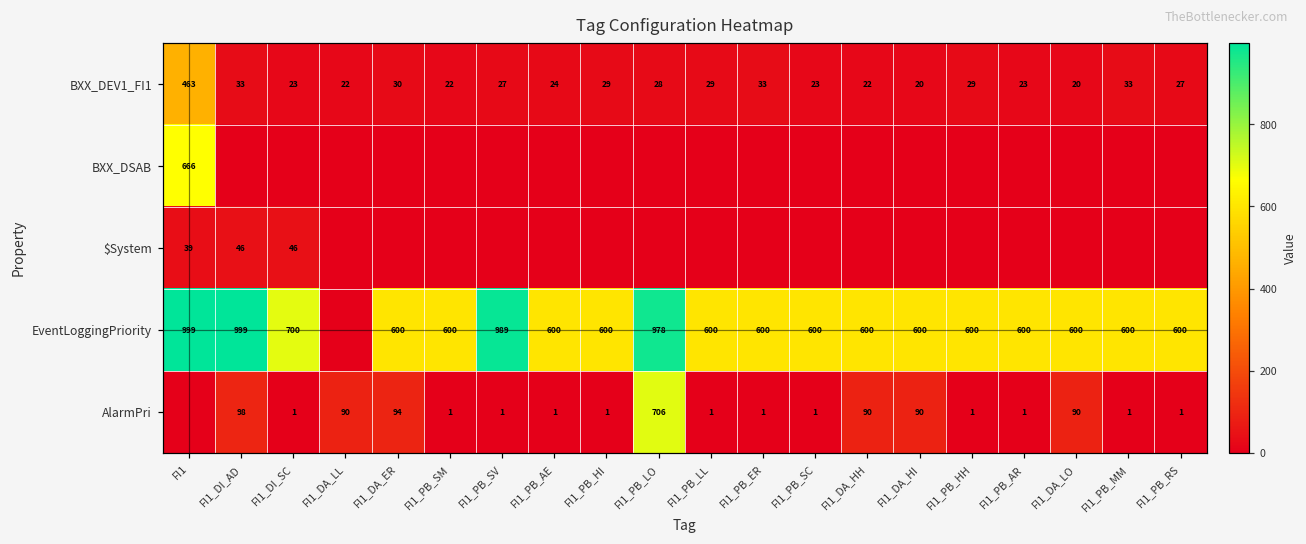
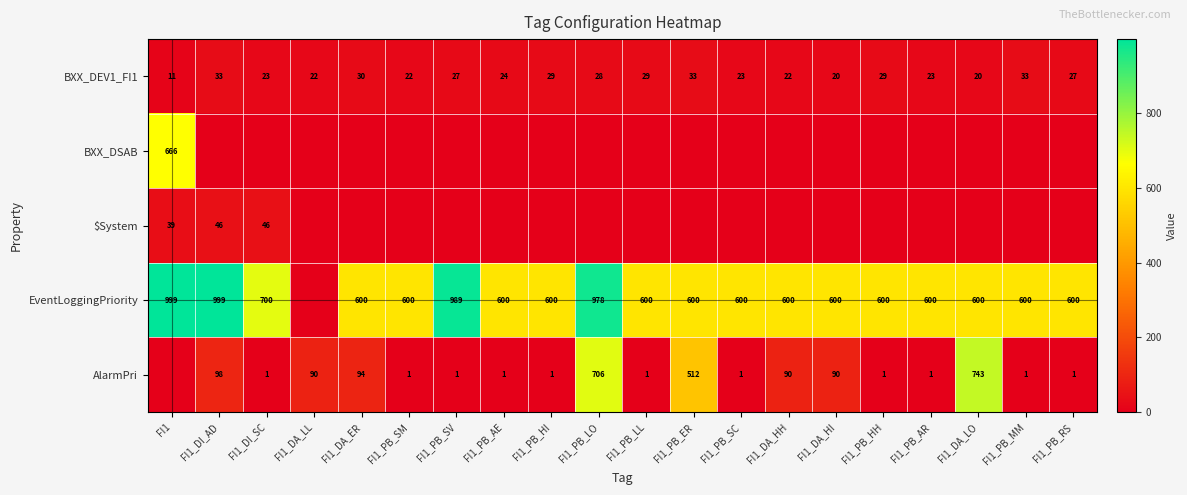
  {
    "BXX_DEV1_FI1": {
-     "FI1": 463,
+     "FI1": 11,
      "FI1_DI_AD": 33,
      "FI1_DI_SC": 23,
      "FI1_DA_LL": 22,
      "FI1_DA_ER": 30,
      "FI1_PB_SM": 22,
      "FI1_PB_SV": 27,
      "FI1_PB_AE": 24,
      "FI1_PB_HI": 29,
      "FI1_PB_LO": 28,
      "FI1_PB_LL": 29,
      "FI1_PB_ER": 33,
      "FI1_PB_SC": 23,
      "FI1_DA_HH": 22,
      "FI1_DA_HI": 20,
      "FI1_PB_HH": 29,
      "FI1_PB_AR": 23,
      "FI1_DA_LO": 20,
      "FI1_PB_MM": 33,
      "FI1_PB_RS": 27
    },
    "BXX_DSAB": {
      "FI1": 666
    },
    "$System": {
      "FI1": 39,
      "FI1_DI_AD": 46,
      "FI1_DI_SC": 46
    },
    "EventLoggingPriority": {
      "FI1": 999,
      "FI1_DI_AD": 999,
      "FI1_DI_SC": 700,
      "FI1_DA_ER": 600,
      "FI1_PB_SM": 600,
      "FI1_PB_SV": 989,
      "FI1_PB_AE": 600,
      "FI1_PB_HI": 600,
      "FI1_PB_LO": 978,
      "FI1_PB_LL": 600,
      "FI1_PB_ER": 600,
      "FI1_PB_SC": 600,
      "FI1_DA_HH": 600,
      "FI1_DA_HI": 600,
      "FI1_PB_HH": 600,
      "FI1_PB_AR": 600,
      "FI1_DA_LO": 600,
      "FI1_PB_MM": 600,
      "FI1_PB_RS": 600
    },
    "AlarmPri": {
      "FI1_DI_AD": 98,
      "FI1_DI_SC": 1,
      "FI1_DA_LL": 90,
      "FI1_DA_ER": 94,
      "FI1_PB_SM": 1,
      "FI1_PB_SV": 1,
      "FI1_PB_AE": 1,
      "FI1_PB_HI": 1,
      "FI1_PB_LO": 706,
      "FI1_PB_LL": 1,
-     "FI1_PB_ER": 1,
+     "FI1_PB_ER": 512,
      "FI1_PB_SC": 1,
      "FI1_DA_HH": 90,
      "FI1_DA_HI": 90,
      "FI1_PB_HH": 1,
      "FI1_PB_AR": 1,
-     "FI1_DA_LO": 90,
+     "FI1_DA_LO": 743,
      "FI1_PB_MM": 1,
      "FI1_PB_RS": 1
    }
  }
